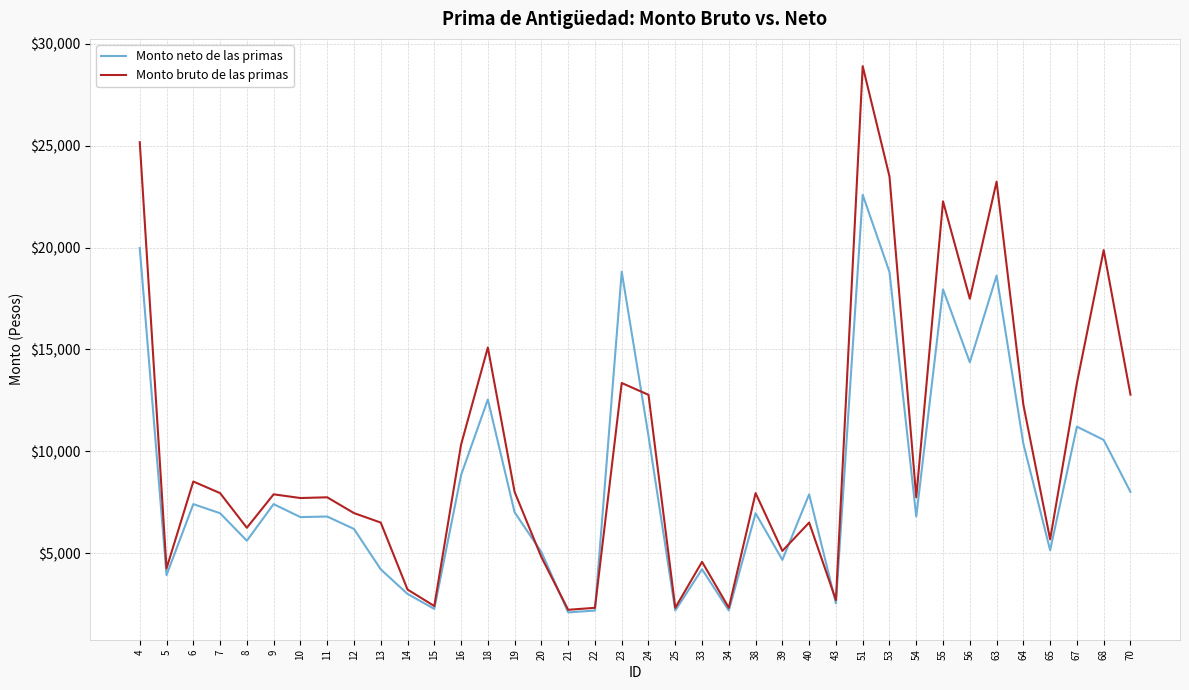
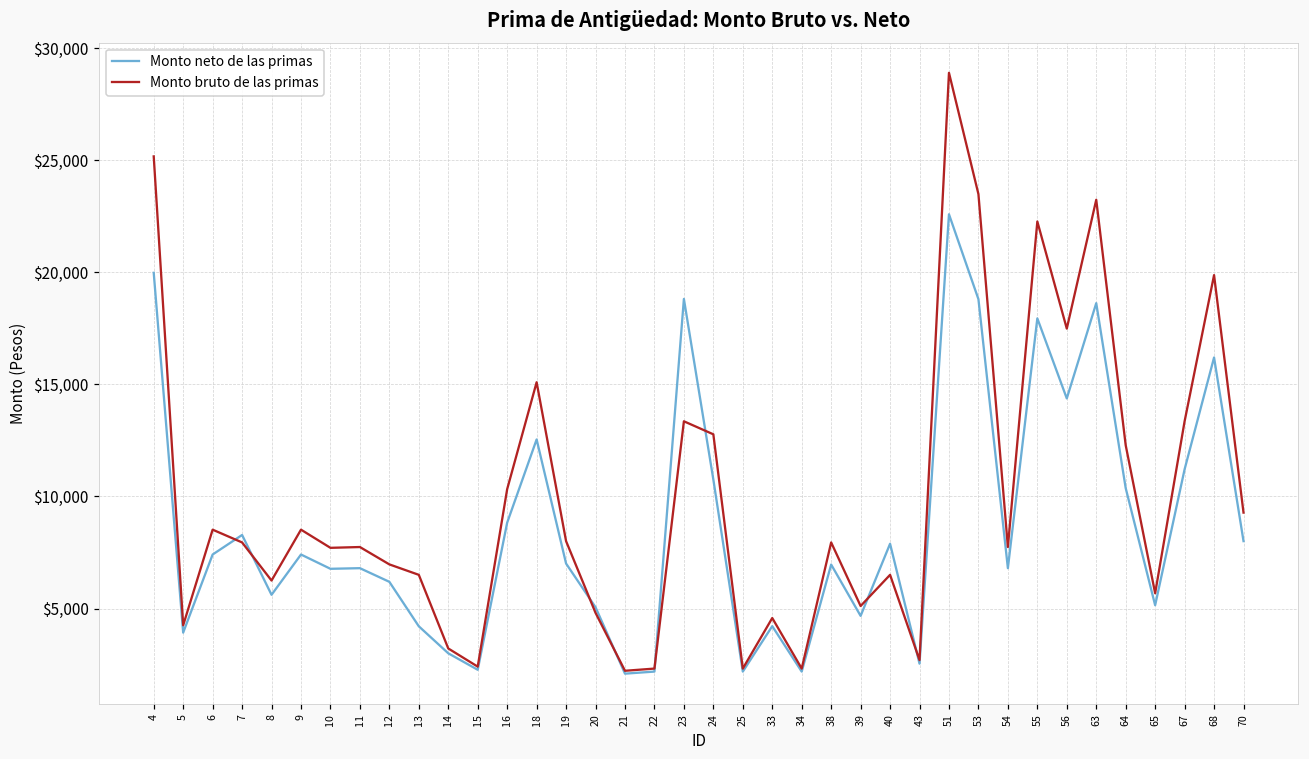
  {
    "Monto neto de las primas": {
      "4": "$20,000",
      "5": "$3,900",
      "6": "$7,400",
-     "7": "$7,000",
+     "7": "$8,300",
      "8": "$5,600",
      "9": "$7,400",
      "10": "$6,800",
      "11": "$6,800",
      "12": "$6,200",
      "13": "$4,200",
      "14": "$3,000",
      "15": "$2,300",
      "16": "$8,800",
      "18": "$12,500",
      "19": "$7,000",
      "20": "$5,100",
      "21": "$2,100",
      "22": "$2,200",
      "23": "$18,800",
      "24": "$10,800",
      "25": "$2,200",
      "33": "$4,200",
      "34": "$2,200",
      "38": "$7,000",
      "39": "$4,700",
      "40": "$7,900",
      "43": "$2,500",
      "51": "$22,600",
      "53": "$18,800",
      "54": "$6,800",
      "55": "$17,900",
      "56": "$14,400",
      "63": "$18,600",
      "64": "$10,400",
      "65": "$5,100",
      "67": "$11,200",
-     "68": "$10,600",
+     "68": "$16,200",
      "70": "$8,000"
    },
    "Monto bruto de las primas": {
      "4": "$25,200",
      "5": "$4,300",
      "6": "$8,500",
      "7": "$8,000",
      "8": "$6,300",
-     "9": "$7,900",
+     "9": "$8,500",
      "10": "$7,700",
      "11": "$7,700",
      "12": "$7,000",
      "13": "$6,500",
      "14": "$3,200",
      "15": "$2,400",
      "16": "$10,300",
      "18": "$15,100",
      "19": "$8,000",
      "20": "$4,800",
      "21": "$2,200",
      "22": "$2,300",
      "23": "$13,400",
      "24": "$12,800",
      "25": "$2,300",
      "33": "$4,600",
      "34": "$2,300",
      "38": "$8,000",
      "39": "$5,100",
      "40": "$6,500",
      "43": "$2,700",
      "51": "$28,900",
      "53": "$23,500",
      "54": "$7,700",
      "55": "$22,300",
      "56": "$17,500",
      "63": "$23,200",
      "64": "$12,300",
      "65": "$5,700",
      "67": "$13,400",
      "68": "$19,900",
-     "70": "$12,800"
+     "70": "$9,300"
    }
  }
